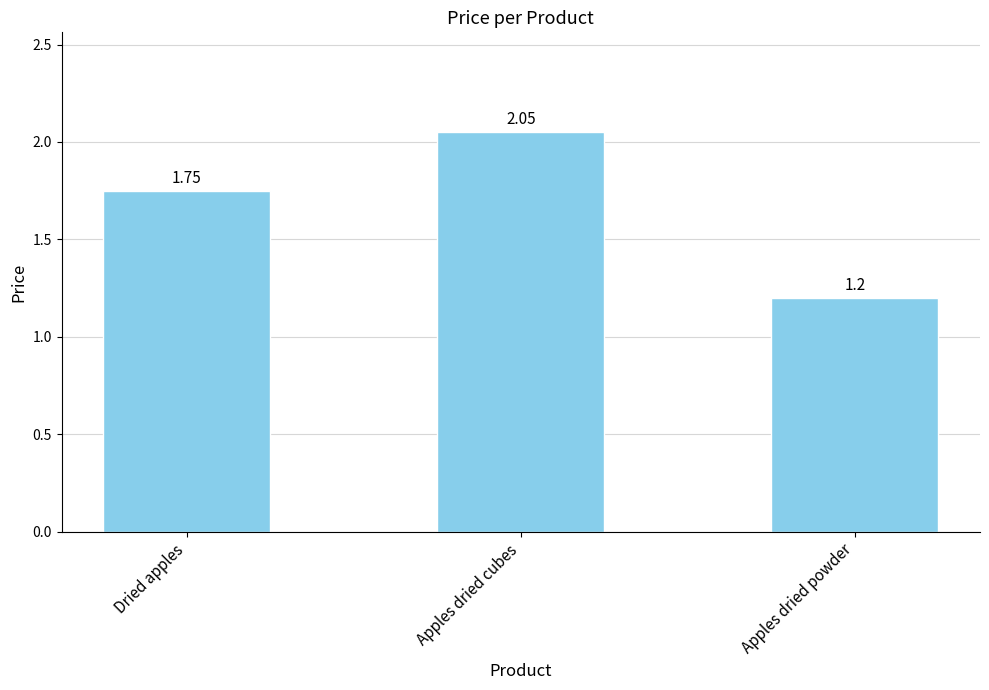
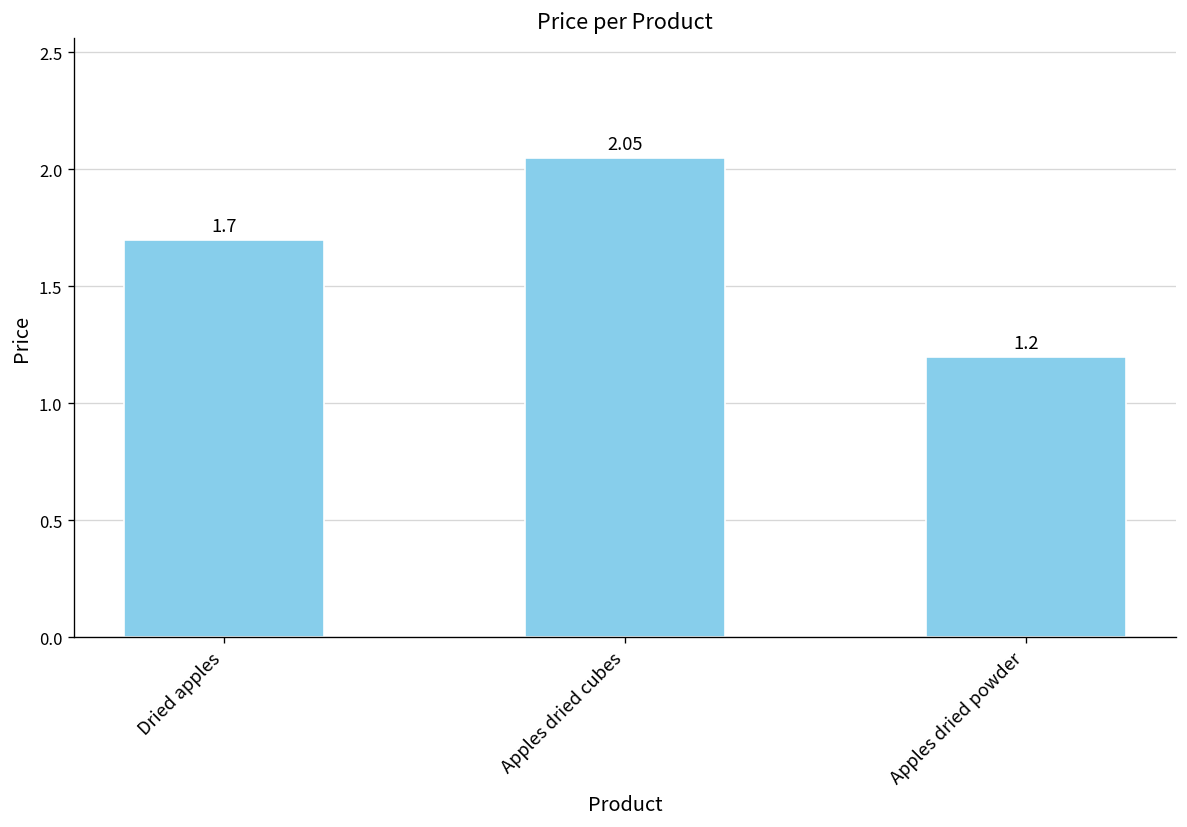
  {
-   "Dried apples": 1.75,
+   "Dried apples": 1.7,
    "Apples dried cubes": 2.05,
    "Apples dried powder": 1.2
  }
